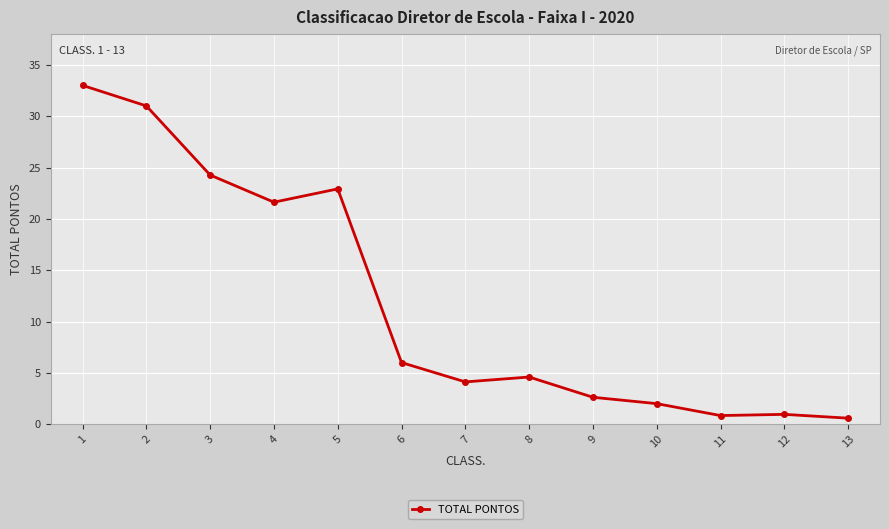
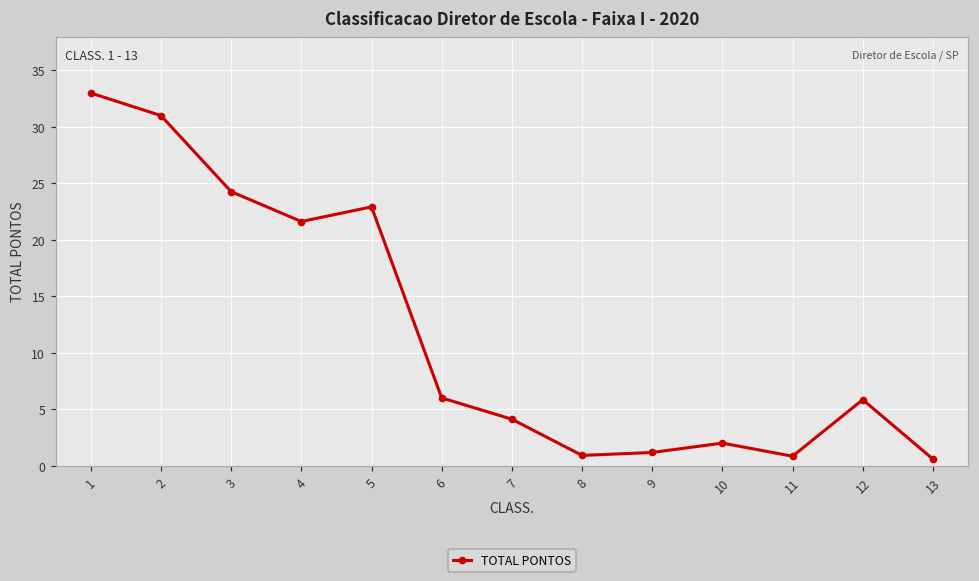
  {
    "1": 33.0,
    "2": 31.0,
    "3": 24.3,
    "4": 21.6,
    "5": 22.9,
    "6": 6.0,
    "7": 4.1,
-   "8": 4.6,
-   "9": 2.6,
+   "8": 0.9,
+   "9": 1.2,
    "10": 2.0,
    "11": 0.8,
-   "12": 1.0,
+   "12": 5.9,
    "13": 0.6
  }
